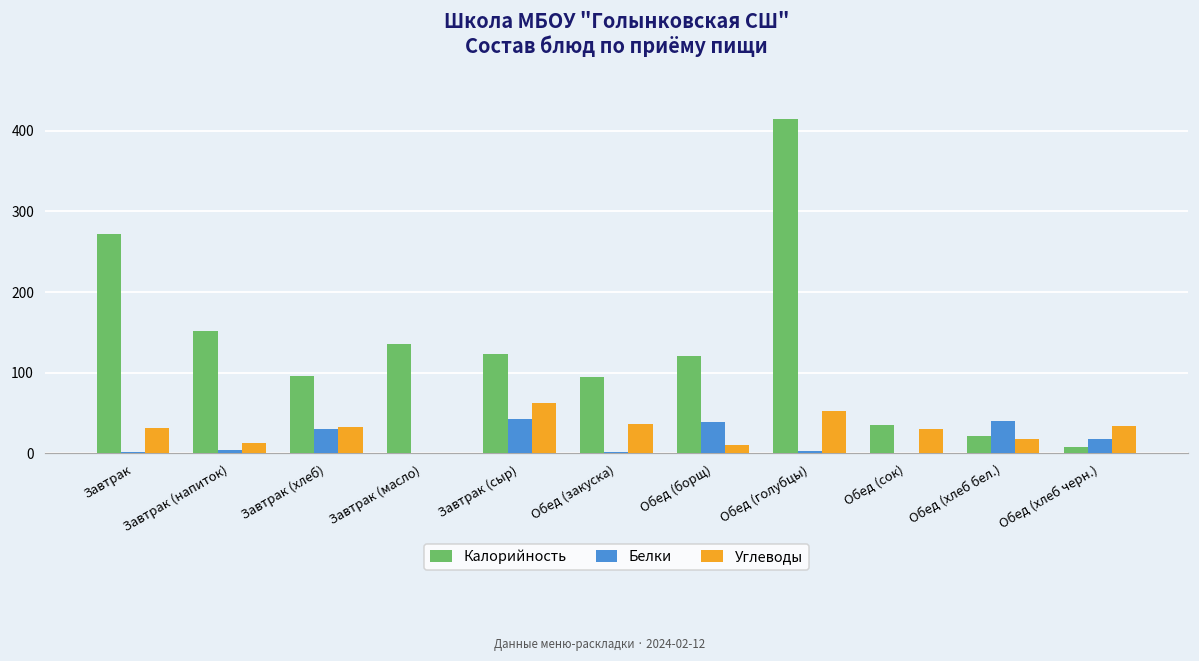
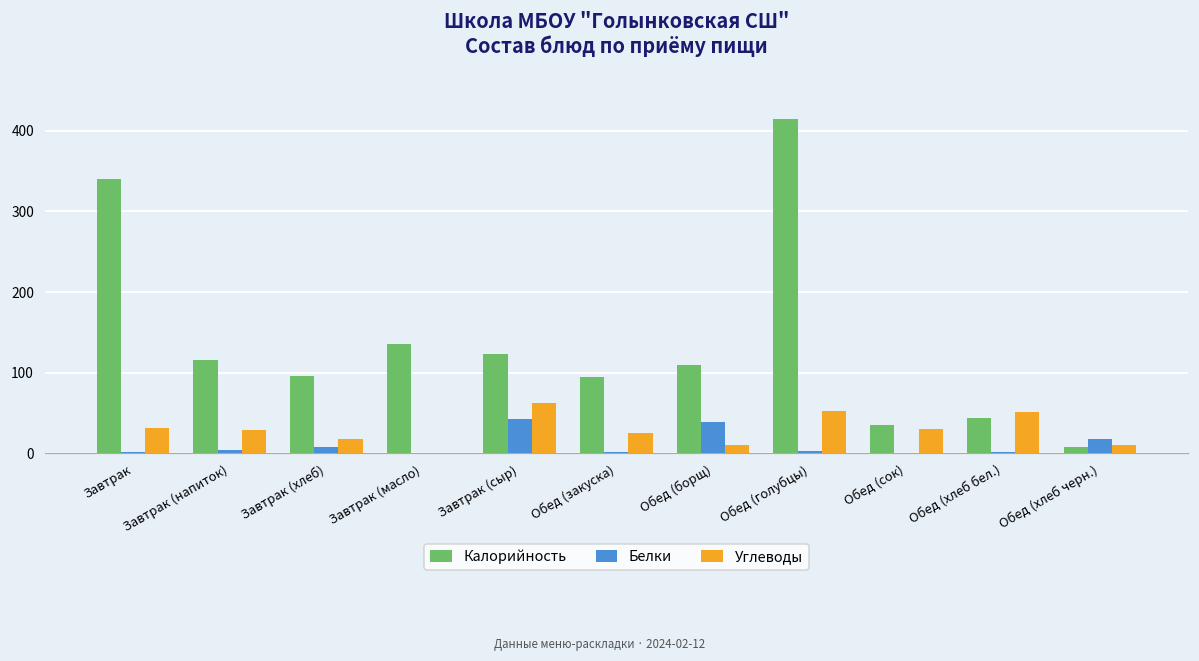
  {
    "Калорийность": {
-     "Завтрак": 270,
-     "Завтрак (напиток)": 150,
+     "Завтрак": 340,
+     "Завтрак (напиток)": 120,
      "Завтрак (хлеб)": 100,
      "Завтрак (масло)": 140,
      "Завтрак (сыр)": 120,
      "Обед (закуска)": 100,
-     "Обед (борщ)": 120,
+     "Обед (борщ)": 110,
      "Обед (голубцы)": 420,
      "Обед (сок)": 40,
-     "Обед (хлеб бел.)": 20,
+     "Обед (хлеб бел.)": 40,
      "Обед (хлеб черн.)": 10
    },
    "Белки": {
      "Завтрак (напиток)": 0,
-     "Завтрак (хлеб)": 30,
+     "Завтрак (хлеб)": 10,
      "Завтрак (масло)": 0,
      "Завтрак (сыр)": 40,
      "Обед (борщ)": 40,
      "Обед (сок)": 0,
-     "Обед (хлеб бел.)": 40,
+     "Обед (хлеб бел.)": 0,
      "Обед (хлеб черн.)": 20
    },
    "Углеводы": {
      "Завтрак": 30,
-     "Завтрак (напиток)": 10,
-     "Завтрак (хлеб)": 30,
+     "Завтрак (напиток)": 30,
+     "Завтрак (хлеб)": 20,
      "Завтрак (масло)": 0,
      "Завтрак (сыр)": 60,
-     "Обед (закуска)": 40,
+     "Обед (закуска)": 30,
      "Обед (борщ)": 10,
      "Обед (голубцы)": 50,
      "Обед (сок)": 30,
-     "Обед (хлеб бел.)": 20,
-     "Обед (хлеб черн.)": 30
+     "Обед (хлеб бел.)": 50,
+     "Обед (хлеб черн.)": 10
    }
  }
